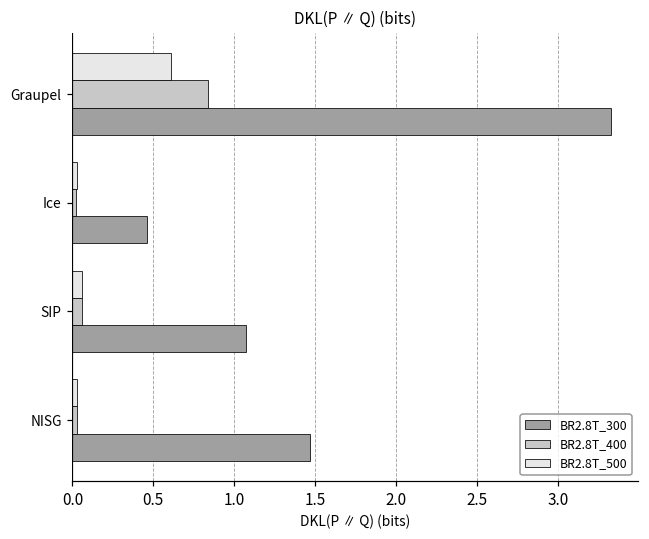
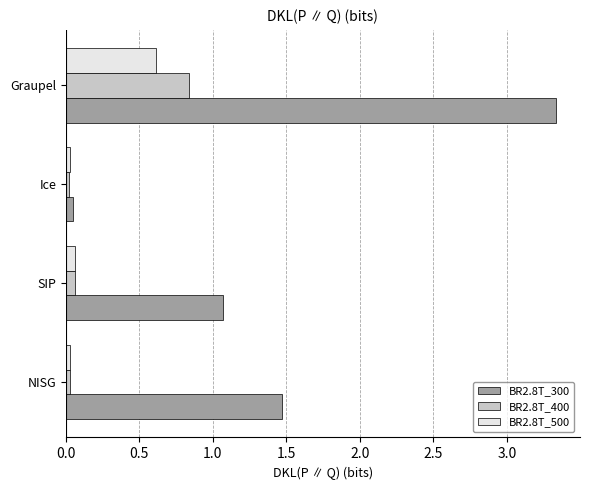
  {
    "BR2.8T_300": {
      "Graupel": 3.33,
-     "Ice": 0.46,
+     "Ice": 0.05,
      "SIP": 1.07,
      "NISG": 1.47
    }
  }
